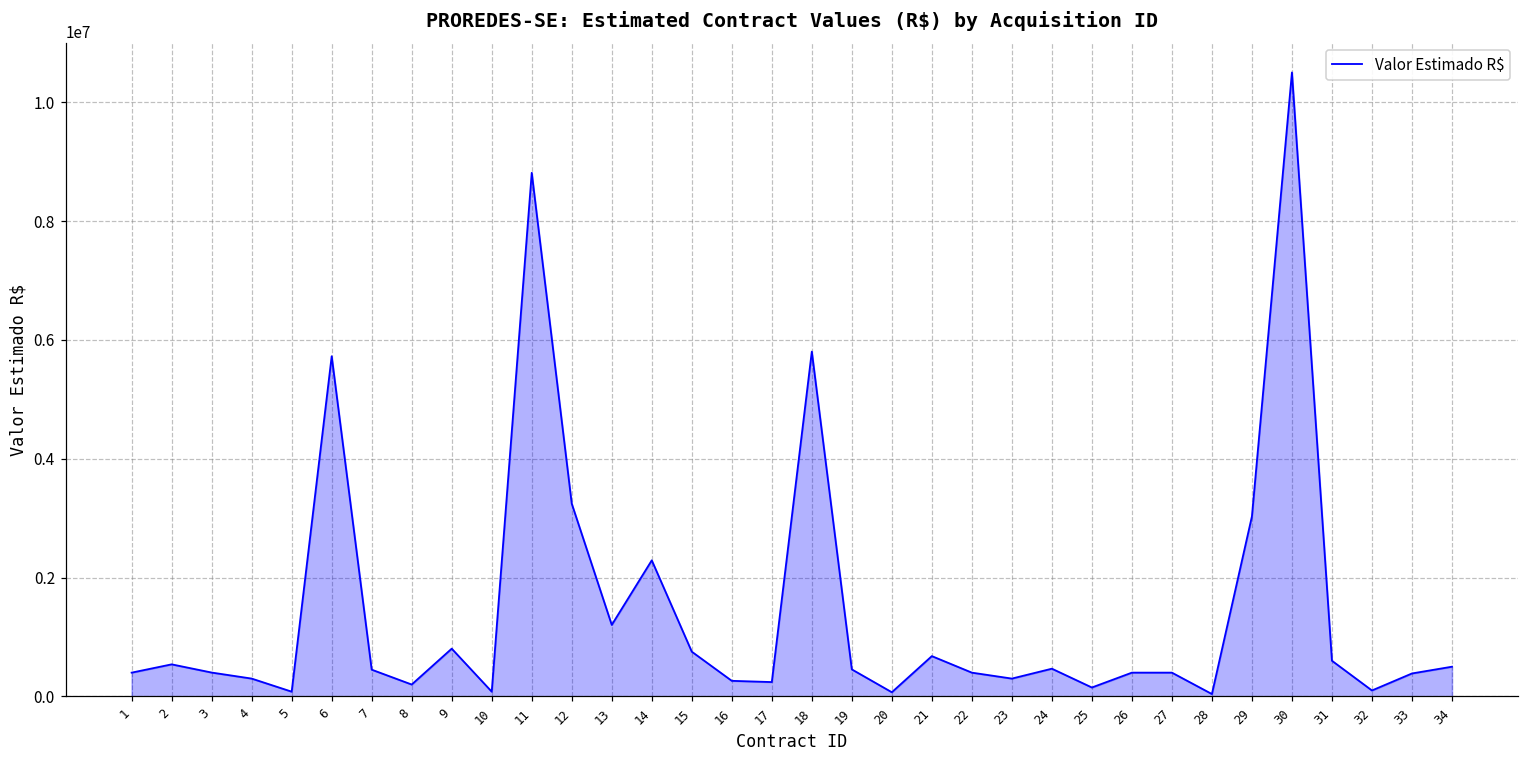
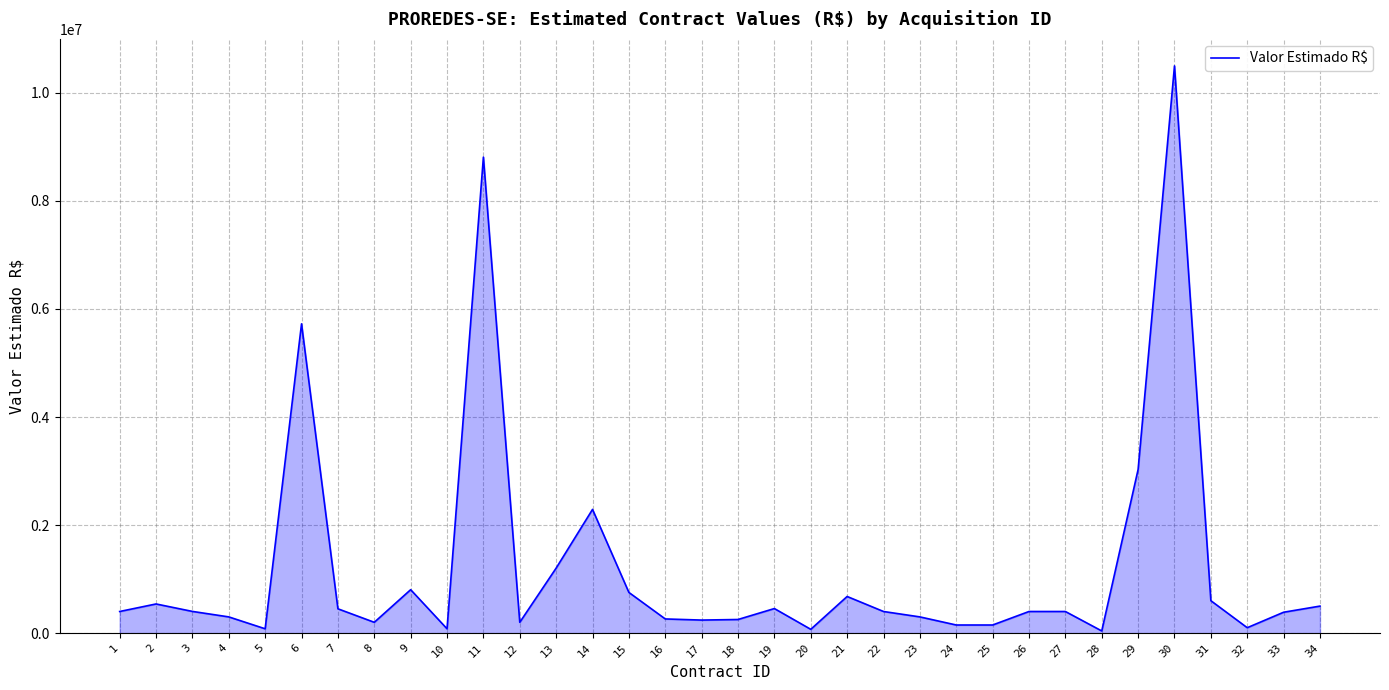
  {
    "1": 400000,
    "2": 500000,
    "3": 400000,
    "4": 300000,
    "5": 100000,
    "6": 5700000,
    "7": 500000,
    "8": 200000,
    "9": 800000,
    "10": 100000,
    "11": 8800000,
-   "12": 3200000,
+   "12": 200000,
    "13": 1200000,
    "14": 2300000,
    "15": 800000,
    "16": 300000,
    "17": 200000,
-   "18": 5800000,
+   "18": 300000,
    "19": 500000,
    "20": 100000,
    "21": 700000,
    "22": 400000,
    "23": 300000,
-   "24": 500000,
+   "24": 200000,
    "25": 200000,
    "26": 400000,
    "27": 400000,
    "28": 0,
    "29": 3000000,
    "30": 10500000,
    "31": 600000,
    "32": 100000,
    "33": 400000,
    "34": 500000
  }
